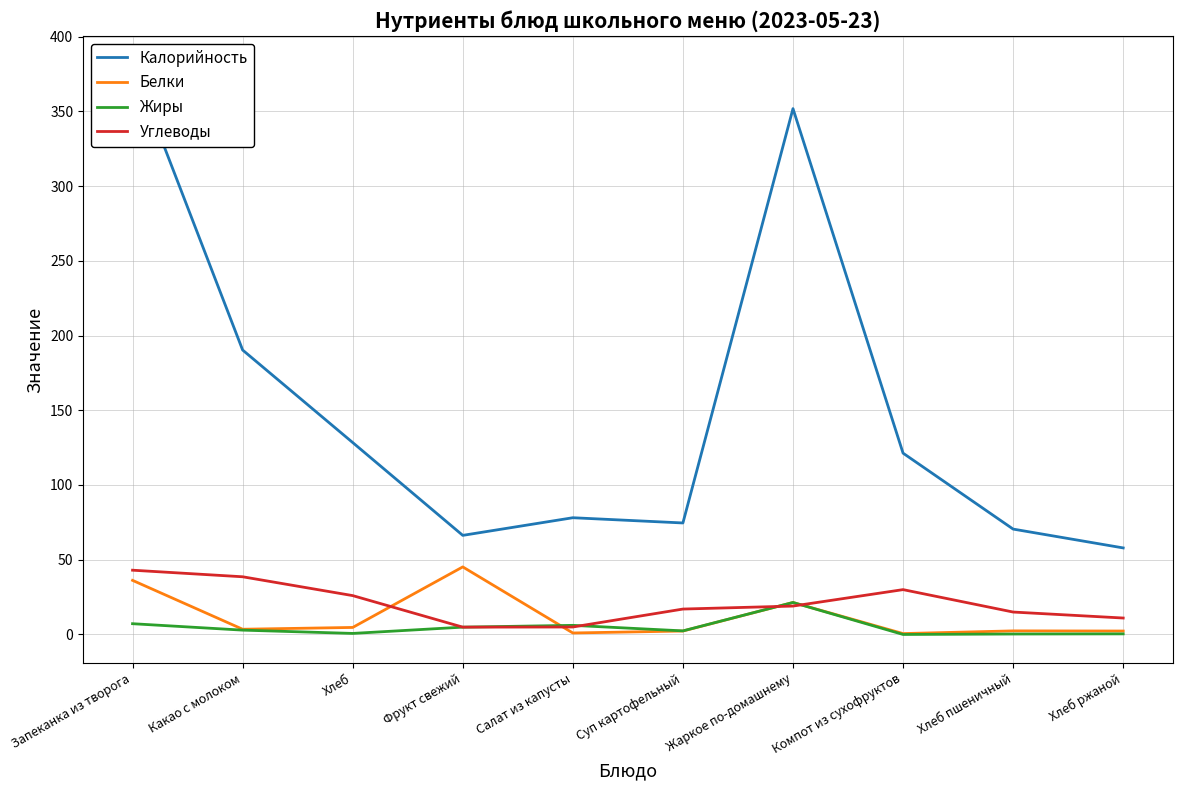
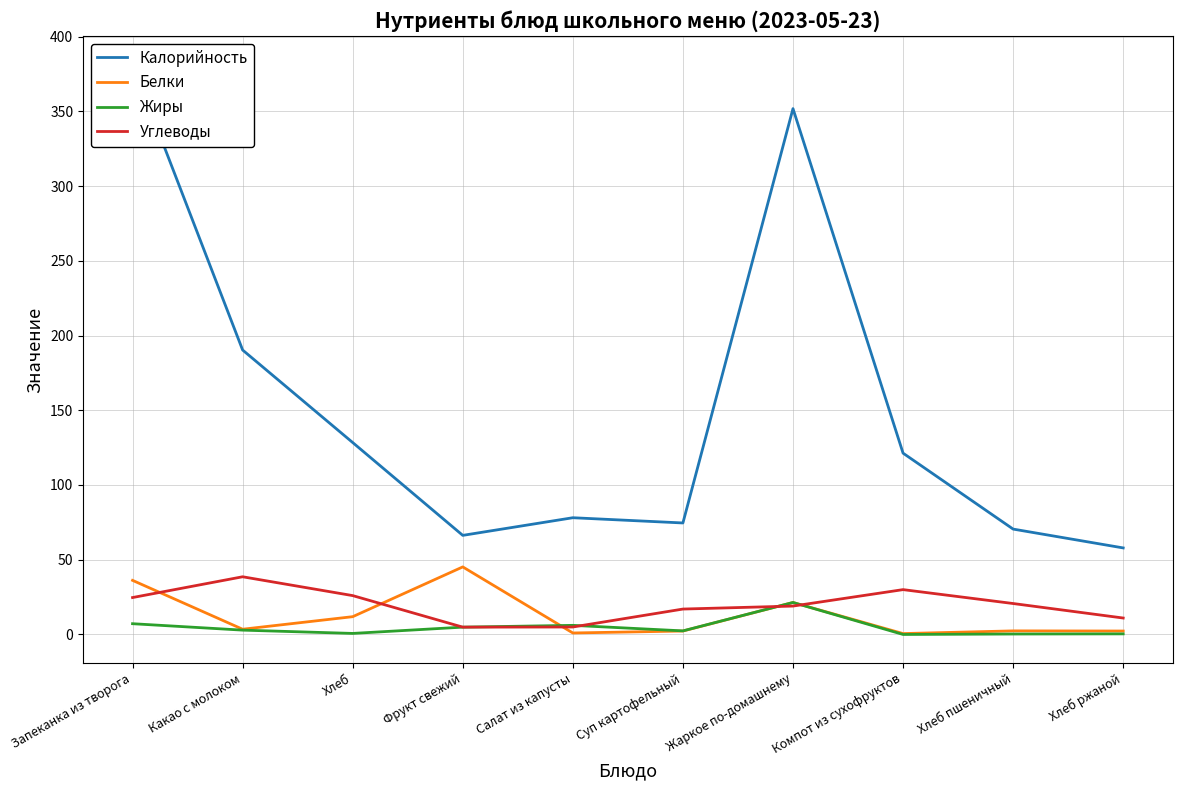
  {
    "Калорийность": {
      "Какао с молоком": 190,
      "Хлеб": 128,
      "Фрукт свежий": 66,
      "Салат из капусты": 78,
      "Суп картофельный": 75,
      "Жаркое по-домашнему": 352,
      "Компот из сухофруктов": 121,
      "Хлеб пшеничный": 71,
      "Хлеб ржаной": 58
    },
    "Белки": {
      "Запеканка из творога": 36,
-     "Хлеб": 5,
+     "Хлеб": 12,
      "Фрукт свежий": 45,
      "Салат из капусты": 1,
      "Хлеб пшеничный": 2,
      "Хлеб ржаной": 2
    },
    "Жиры": {
      "Запеканка из творога": 7,
      "Хлеб": 1,
      "Хлеб пшеничный": 0,
      "Хлеб ржаной": 0
    },
    "Углеводы": {
-     "Запеканка из творога": 43,
+     "Запеканка из творога": 25,
      "Какао с молоком": 39,
      "Хлеб": 26,
      "Суп картофельный": 17,
      "Жаркое по-домашнему": 19,
      "Компот из сухофруктов": 30,
-     "Хлеб пшеничный": 15,
+     "Хлеб пшеничный": 21,
      "Хлеб ржаной": 11
    }
  }
